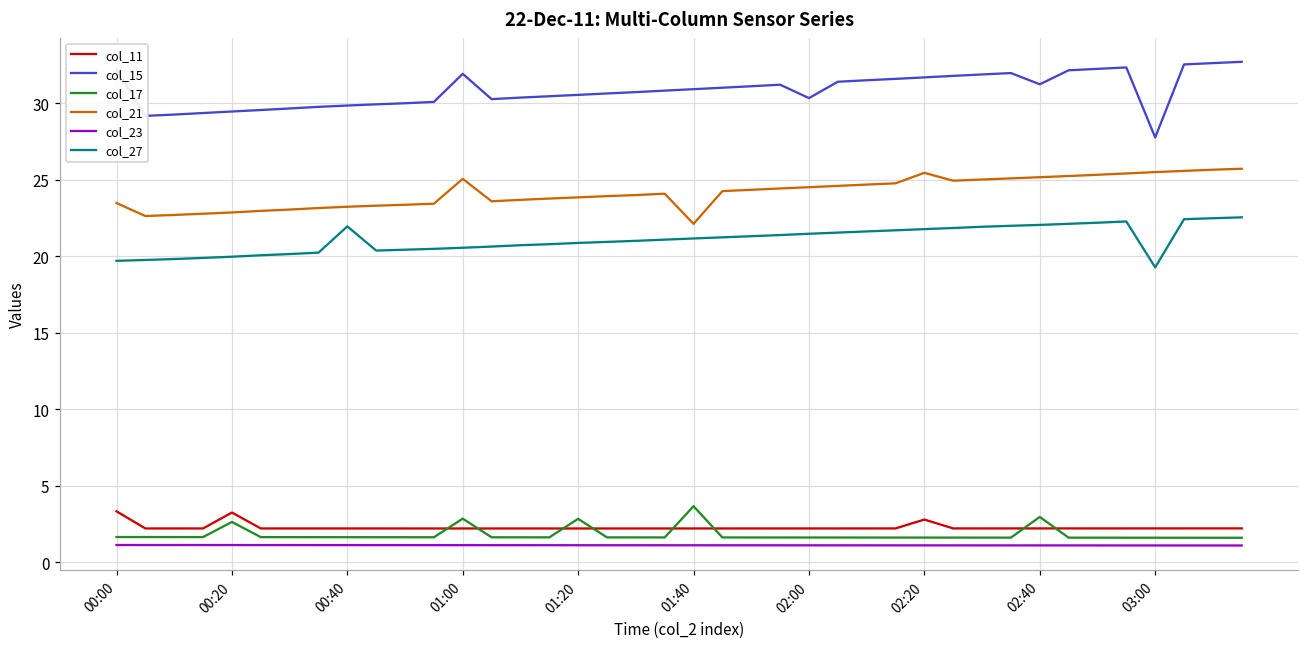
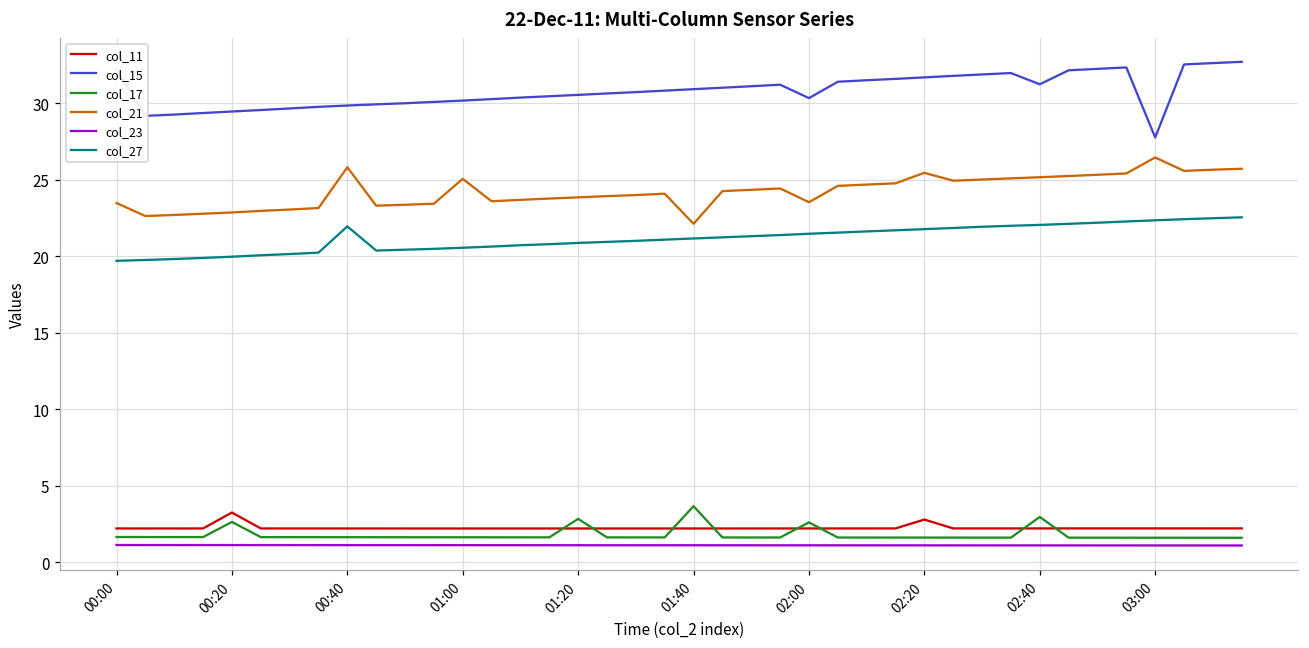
  {
    "col_11": {
-     "00:00": 3.3,
+     "00:00": 2.2,
      "00:20": 3.3,
      "00:40": 2.2,
      "01:00": 2.2,
      "01:20": 2.2,
      "01:40": 2.2,
      "02:00": 2.2,
      "02:20": 2.8,
      "02:40": 2.2,
      "03:00": 2.2
    },
    "col_15": {
      "00:20": 29.5,
      "00:40": 29.9,
-     "01:00": 31.9,
+     "01:00": 30.2,
      "01:20": 30.5,
      "01:40": 30.9,
      "02:00": 30.3,
      "02:20": 31.7,
      "02:40": 31.2,
      "03:00": 27.8
    },
    "col_17": {
      "00:00": 1.7,
      "00:20": 2.6,
      "00:40": 1.6,
-     "01:00": 2.9,
+     "01:00": 1.6,
      "01:20": 2.8,
      "01:40": 3.7,
-     "02:00": 1.6,
+     "02:00": 2.6,
      "02:20": 1.6,
      "02:40": 3.0,
      "03:00": 1.6
    },
    "col_21": {
      "00:00": 23.5,
      "00:20": 22.9,
-     "00:40": 23.2,
+     "00:40": 25.8,
      "01:00": 25.1,
      "01:20": 23.9,
      "01:40": 22.1,
-     "02:00": 24.5,
+     "02:00": 23.5,
      "02:20": 25.5,
      "02:40": 25.2,
-     "03:00": 25.5
+     "03:00": 26.5
    },
    "col_23": {
      "00:00": 1.1,
      "00:20": 1.1,
      "00:40": 1.1,
      "01:00": 1.1,
      "01:20": 1.1,
      "01:40": 1.1,
      "02:00": 1.1,
      "02:20": 1.1,
      "02:40": 1.1,
      "03:00": 1.1
    },
    "col_27": {
      "00:00": 19.7,
      "00:20": 20.0,
      "00:40": 22.0,
      "01:00": 20.6,
      "01:20": 20.9,
      "01:40": 21.2,
      "02:00": 21.5,
      "02:20": 21.8,
      "02:40": 22.1,
-     "03:00": 19.3
+     "03:00": 22.4
    }
  }
